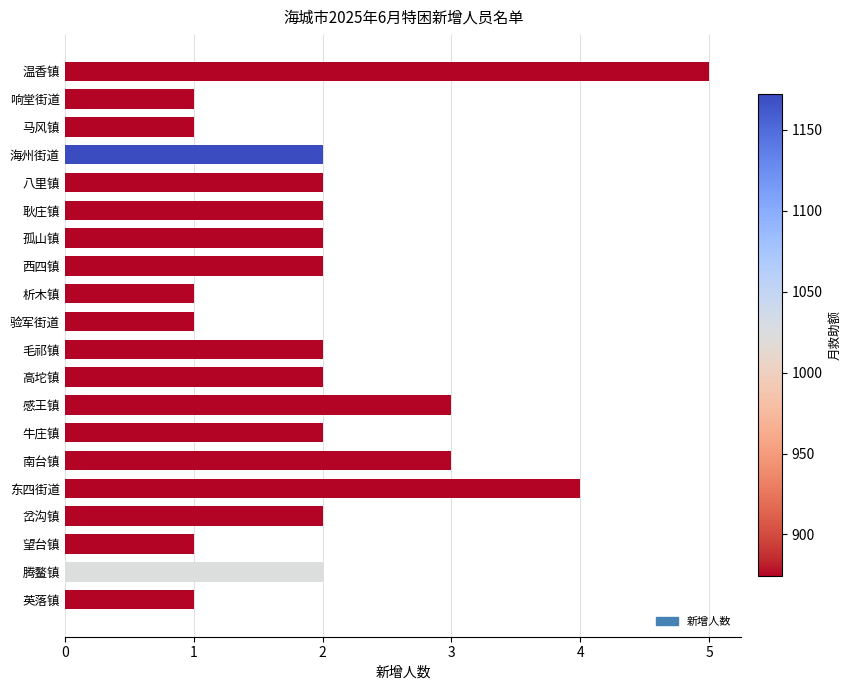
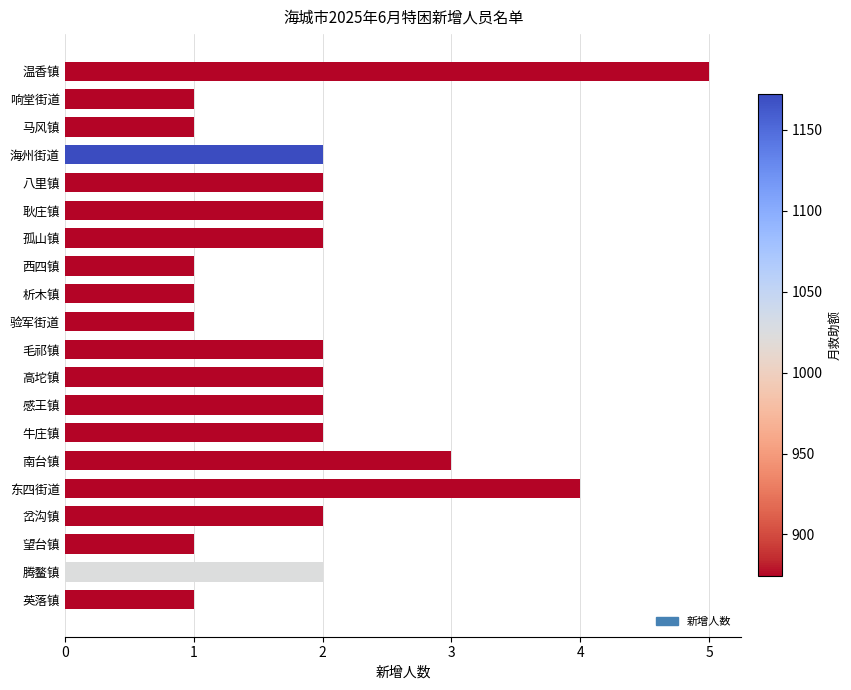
  {
    "温香镇": 5,
    "响堂街道": 1,
    "马风镇": 1,
    "海州街道": 2,
    "八里镇": 2,
    "耿庄镇": 2,
    "孤山镇": 2,
-   "西四镇": 2,
+   "西四镇": 1,
    "析木镇": 1,
    "验军街道": 1,
    "毛祁镇": 2,
    "高坨镇": 2,
-   "感王镇": 3,
+   "感王镇": 2,
    "牛庄镇": 2,
    "南台镇": 3,
    "东四街道": 4,
    "岔沟镇": 2,
    "望台镇": 1,
    "腾鳌镇": 2,
    "英落镇": 1
  }
